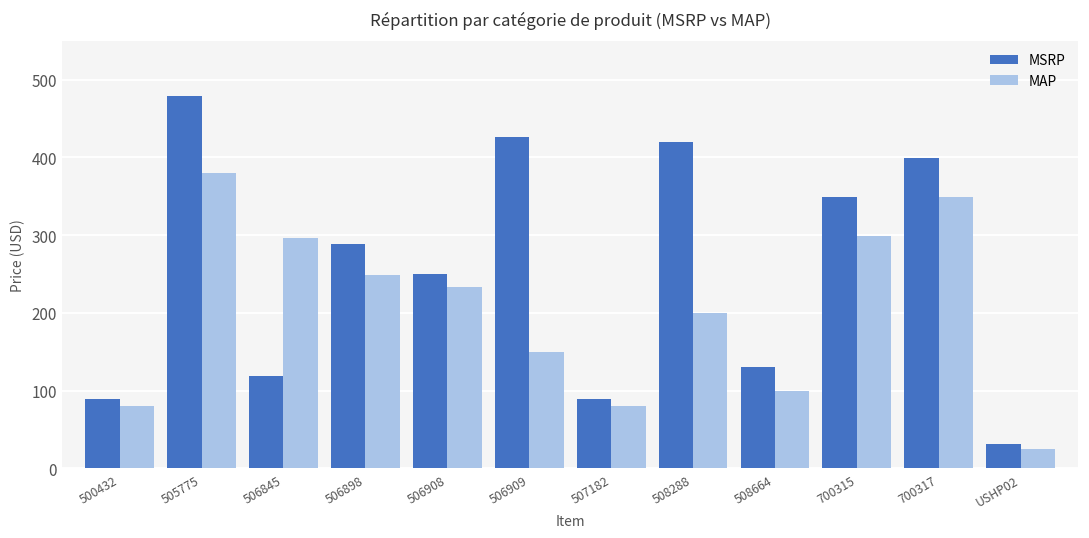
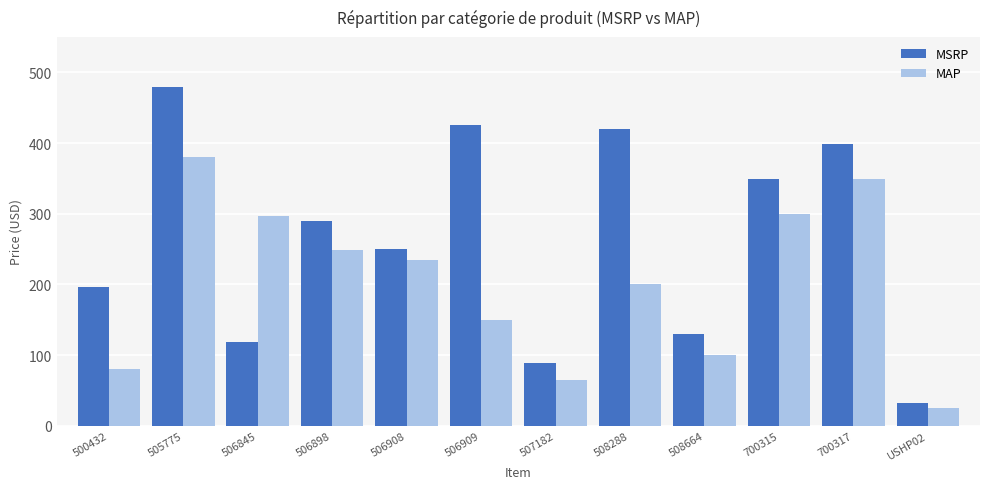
  {
    "MSRP": {
-     "500432": 90,
+     "500432": 200,
      "505775": 480,
      "506845": 120,
      "506898": 290,
      "506908": 250,
      "506909": 430,
      "507182": 90,
      "508288": 420,
      "508664": 130,
      "700315": 350,
      "700317": 400,
      "USHP02": 30
    },
    "MAP": {
      "500432": 80,
      "505775": 380,
      "506845": 300,
      "506898": 250,
      "506908": 230,
      "506909": 150,
-     "507182": 80,
+     "507182": 60,
      "508288": 200,
      "508664": 100,
      "700315": 300,
      "700317": 350,
      "USHP02": 20
    }
  }
